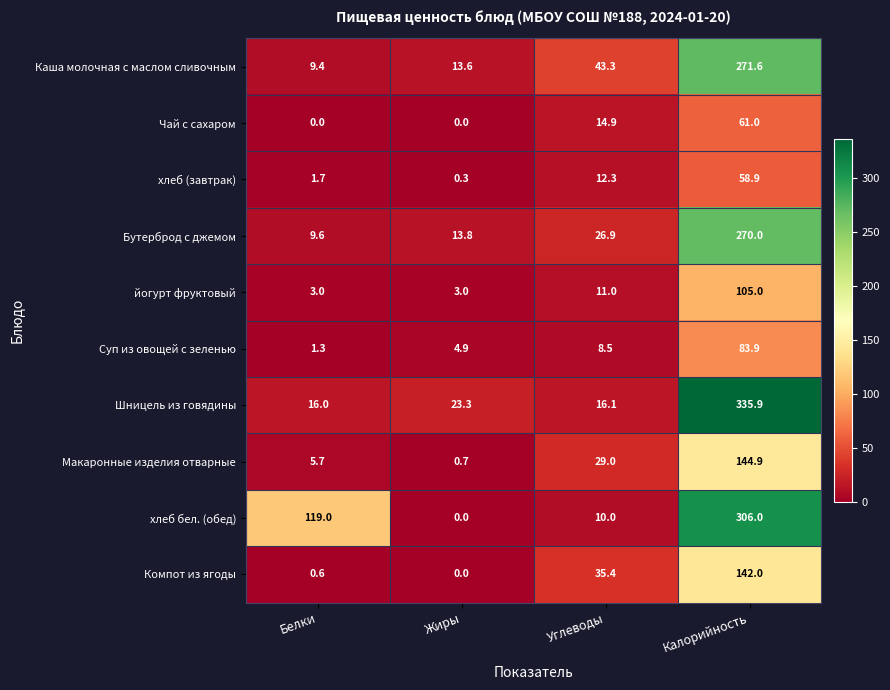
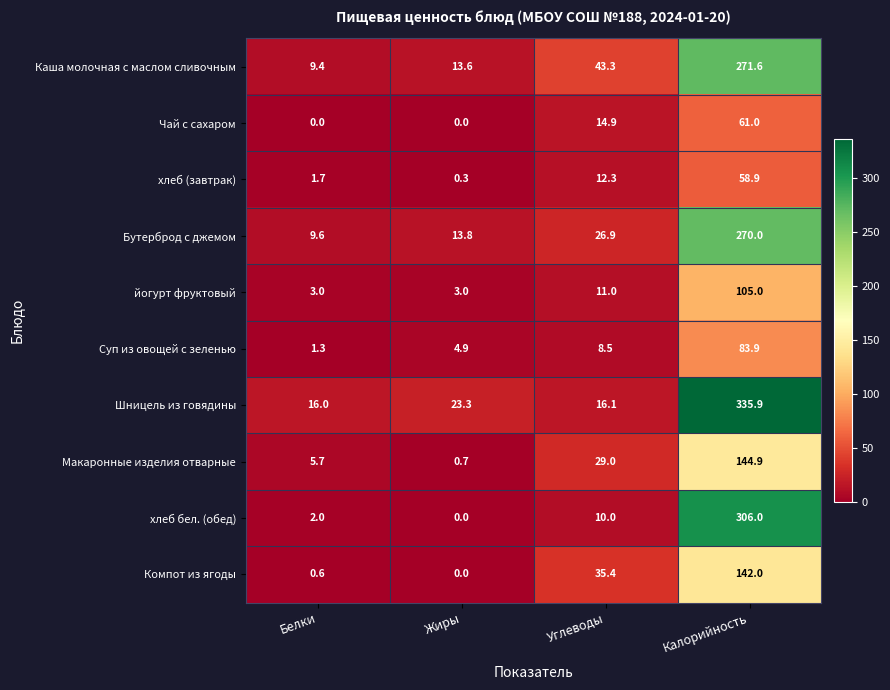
  {
    "Каша молочная с маслом сливочным": {
      "Белки": 9.4,
      "Жиры": 13.6,
      "Углеводы": 43.3,
      "Калорийность": 271.6
    },
    "Чай с сахаром": {
      "Белки": 0.0,
      "Жиры": 0.0,
      "Углеводы": 14.9,
      "Калорийность": 61.0
    },
    "хлеб (завтрак)": {
      "Белки": 1.7,
      "Жиры": 0.3,
      "Углеводы": 12.3,
      "Калорийность": 58.9
    },
    "Бутерброд с джемом": {
      "Белки": 9.6,
      "Жиры": 13.8,
      "Углеводы": 26.9,
      "Калорийность": 270.0
    },
    "йогурт фруктовый": {
      "Белки": 3.0,
      "Жиры": 3.0,
      "Углеводы": 11.0,
      "Калорийность": 105.0
    },
    "Суп из овощей с зеленью": {
      "Белки": 1.3,
      "Жиры": 4.9,
      "Углеводы": 8.5,
      "Калорийность": 83.9
    },
    "Шницель из говядины": {
      "Белки": 16.0,
      "Жиры": 23.3,
      "Углеводы": 16.1,
      "Калорийность": 335.9
    },
    "Макаронные изделия отварные": {
      "Белки": 5.7,
      "Жиры": 0.7,
      "Углеводы": 29.0,
      "Калорийность": 144.9
    },
    "хлеб бел. (обед)": {
-     "Белки": 119.0,
+     "Белки": 2.0,
      "Жиры": 0.0,
      "Углеводы": 10.0,
      "Калорийность": 306.0
    },
    "Компот из ягоды": {
      "Белки": 0.6,
      "Жиры": 0.0,
      "Углеводы": 35.4,
      "Калорийность": 142.0
    }
  }
